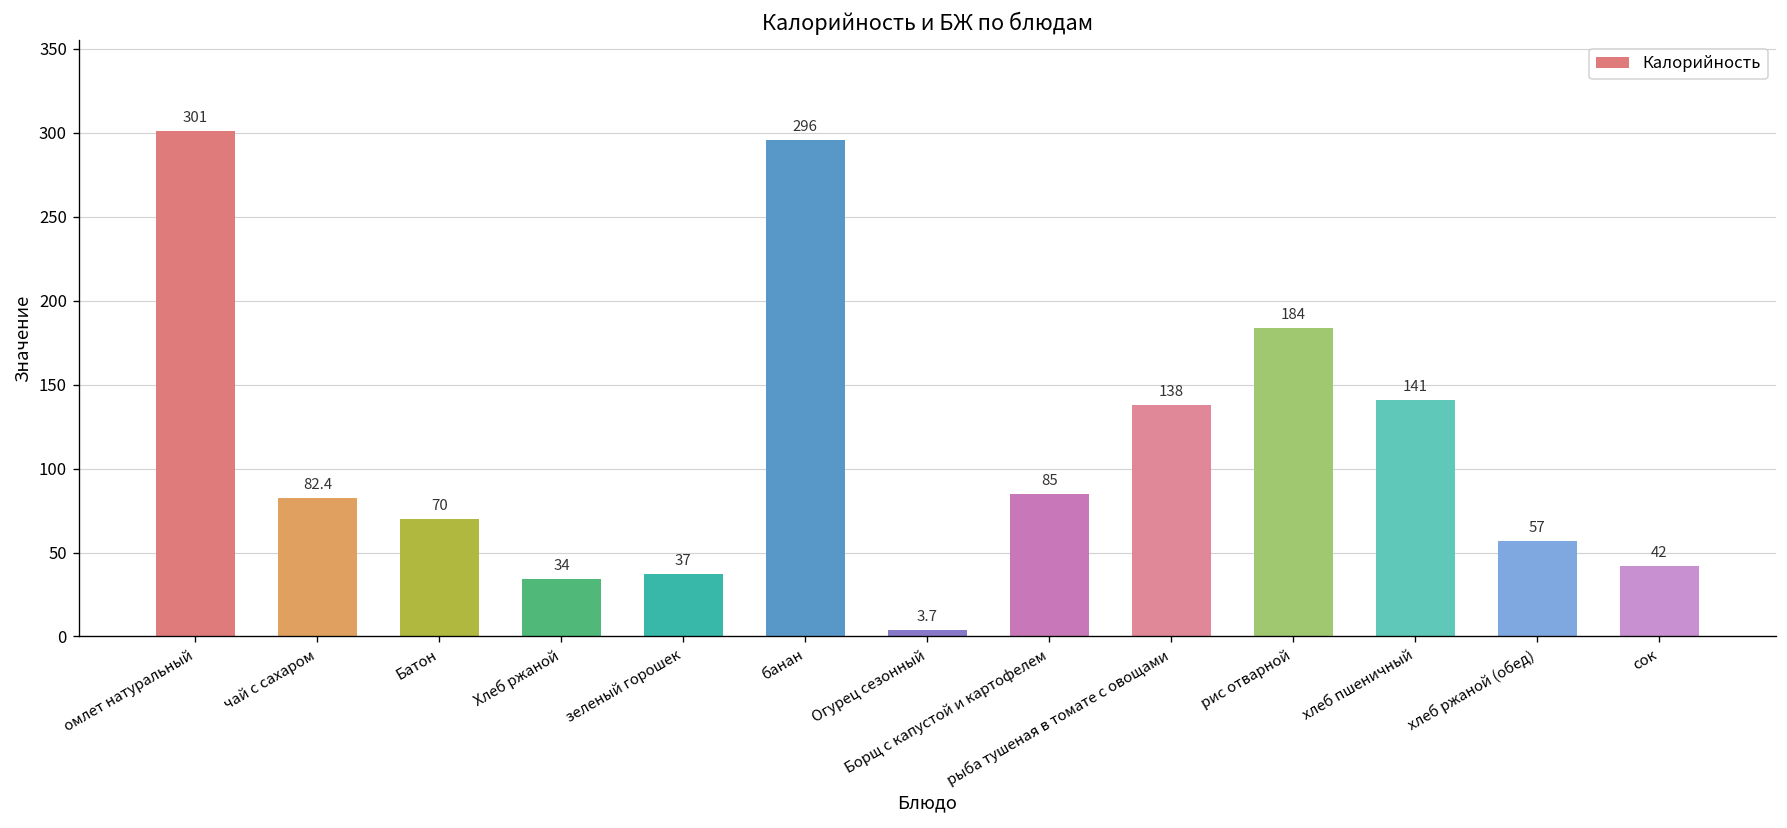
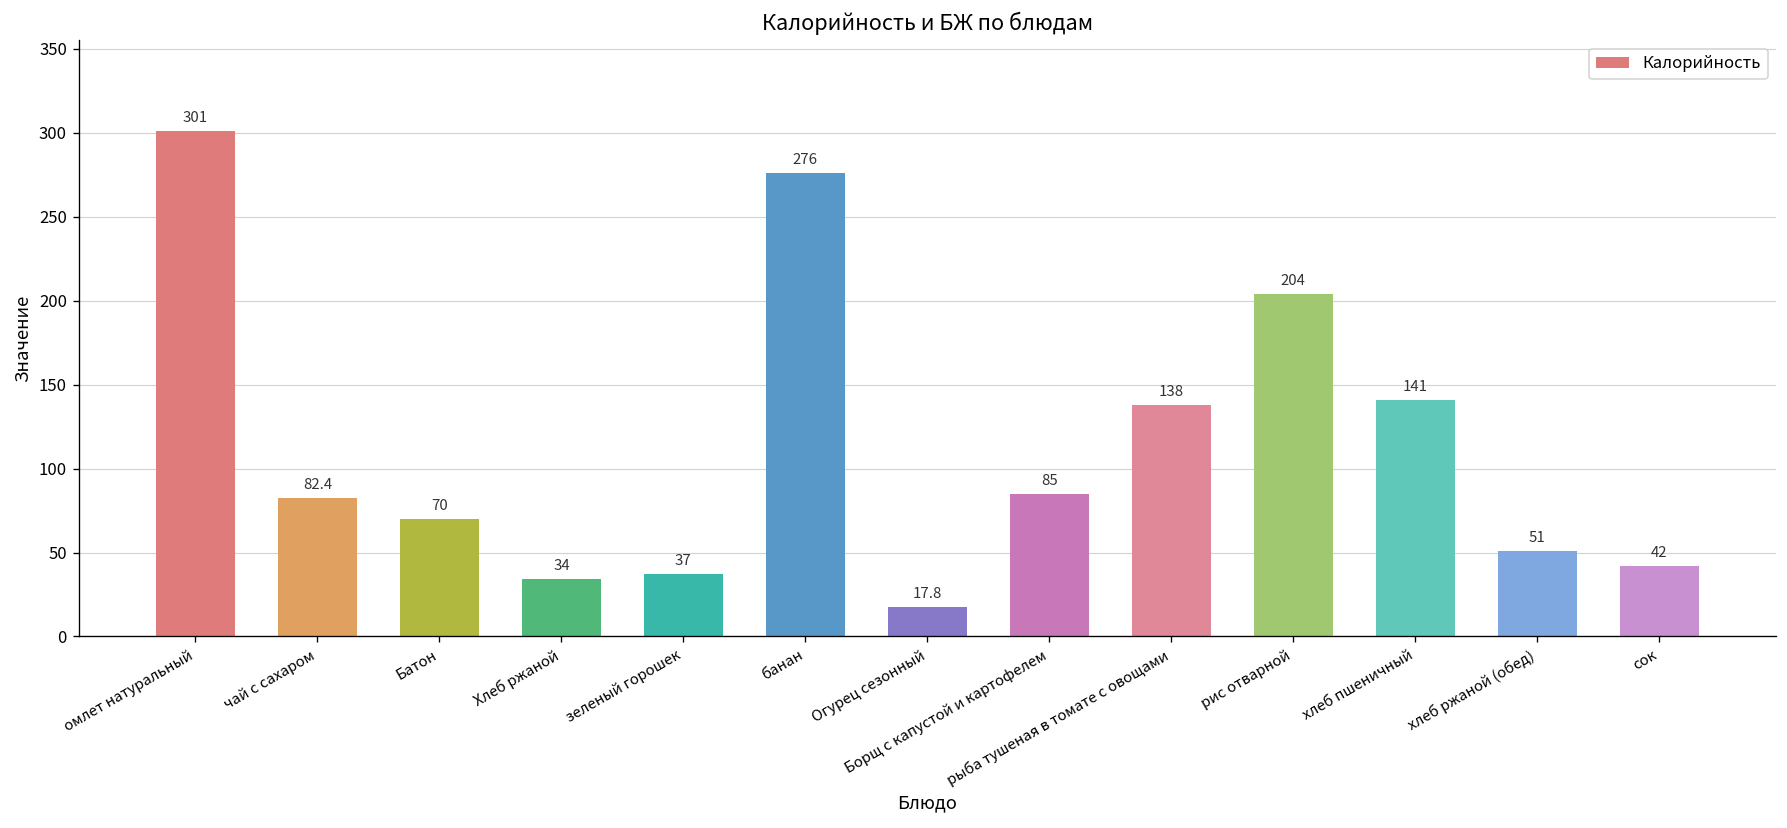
  {
    "омлет натуральный": 301,
    "чай с сахаром": 82.4,
    "Батон": 70,
    "Хлеб ржаной": 34,
    "зеленый горошек": 37,
-   "банан": 296,
-   "Огурец сезонный": 3.7,
+   "банан": 276,
+   "Огурец сезонный": 17.8,
    "Борщ с капустой и картофелем": 85,
    "рыба тушеная в томате с овощами": 138,
-   "рис отварной": 184,
+   "рис отварной": 204,
    "хлеб пшеничный": 141,
-   "хлеб ржаной (обед)": 57,
+   "хлеб ржаной (обед)": 51,
    "сок": 42
  }
